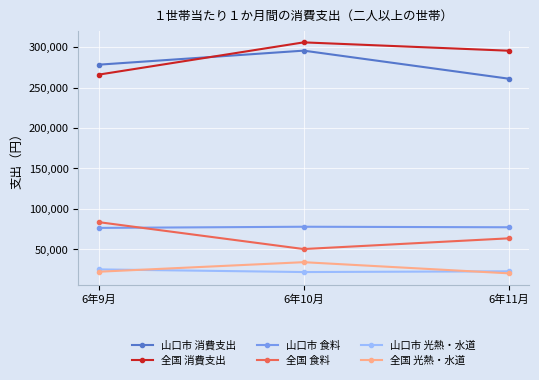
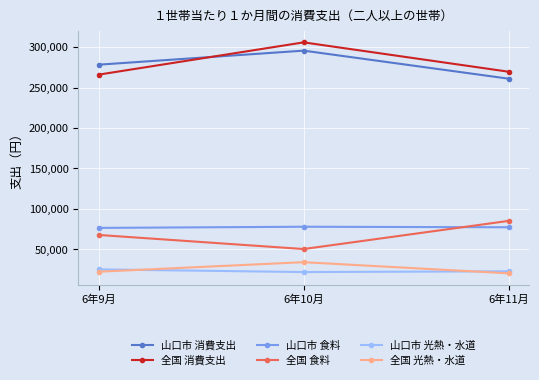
  {
    "全国 消費支出": {
      "6年9月": "270,000",
      "6年10月": "310,000",
-     "6年11月": "300,000"
+     "6年11月": "270,000"
    },
    "全国 食料": {
-     "6年9月": "80,000",
+     "6年9月": "70,000",
      "6年10月": "50,000",
-     "6年11月": "60,000"
+     "6年11月": "90,000"
    },
    "全国 光熱・水道": {
      "6年10月": "30,000"
    }
  }
